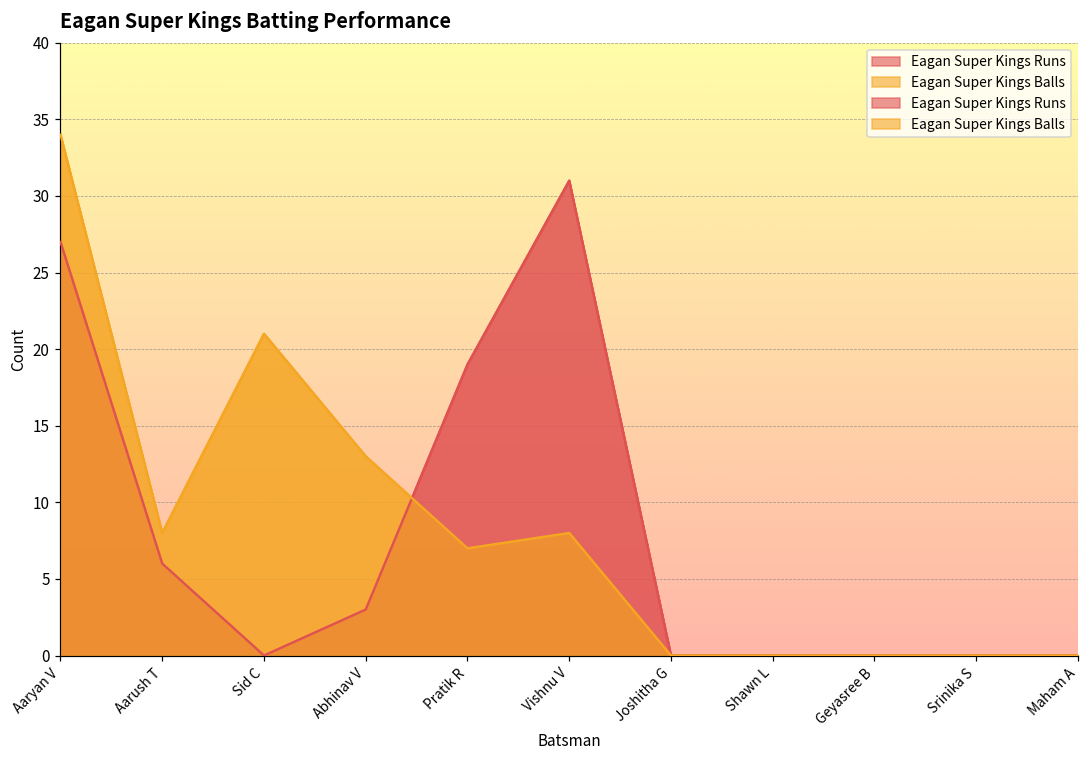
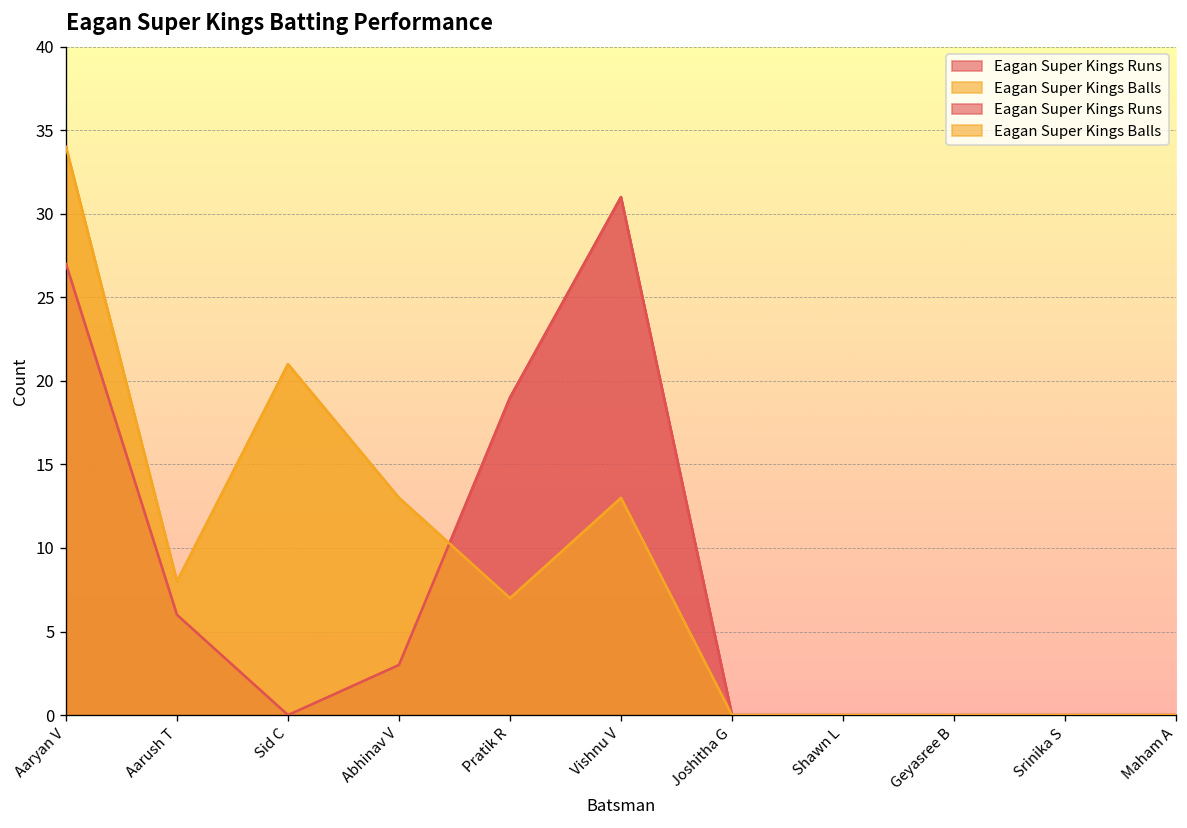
  {
    "Eagan Super Kings Runs": {
      "Aaryan V": 27,
      "Aarush T": 6,
      "Sid C": 0,
      "Abhinav V": 3,
      "Pratik R": 19,
      "Vishnu V": 31
    },
    "Eagan Super Kings Balls": {
      "Aaryan V": 34,
      "Aarush T": 8,
      "Sid C": 21,
      "Abhinav V": 13,
      "Pratik R": 7,
-     "Vishnu V": 8
+     "Vishnu V": 13
    }
  }
